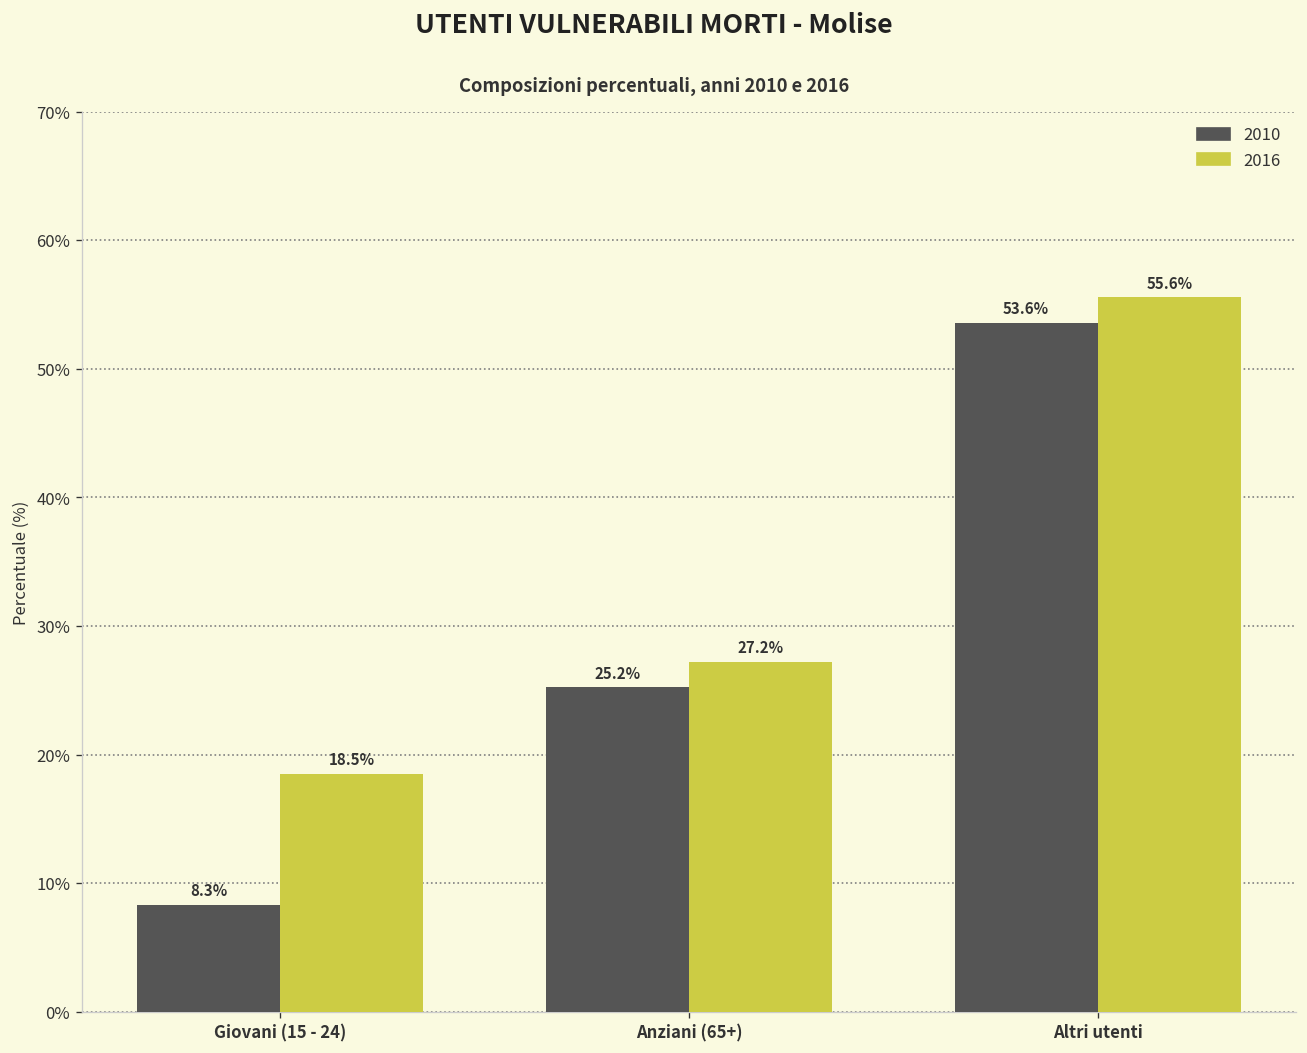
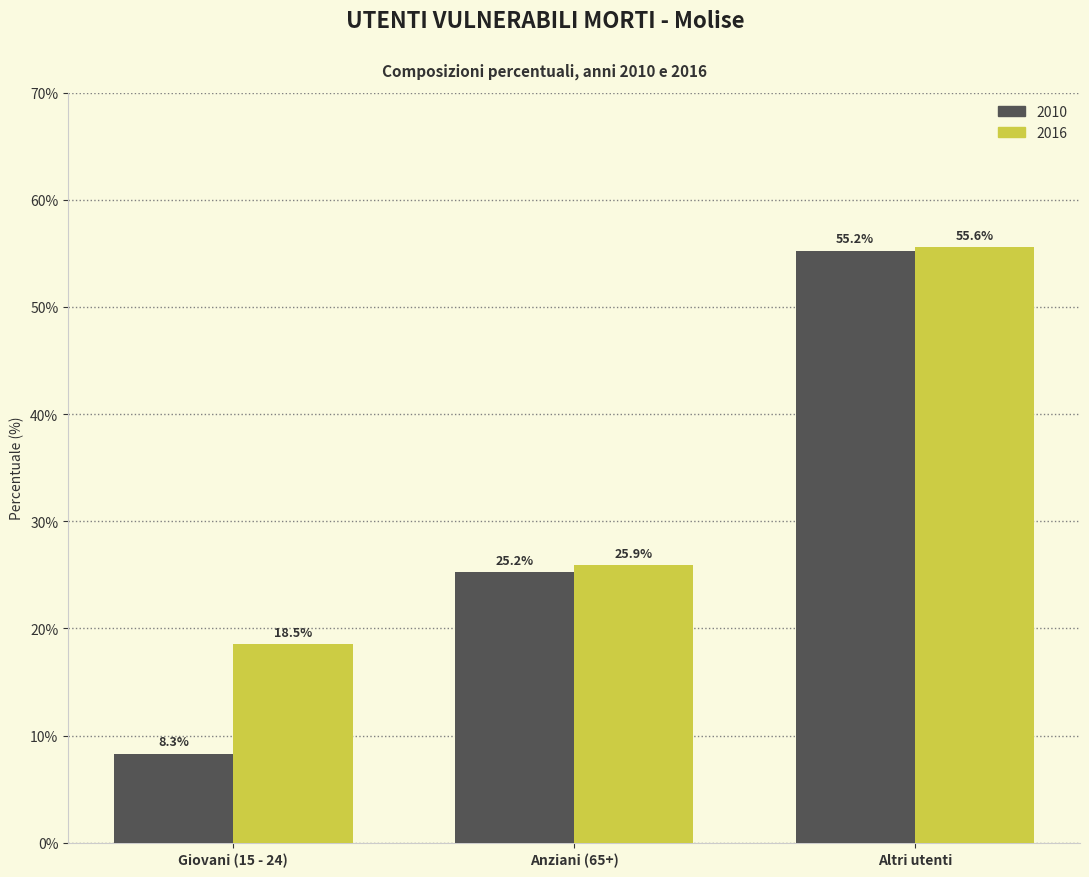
  {
    "2010": {
      "Giovani (15 - 24)": "8.3%",
      "Anziani (65+)": "25.2%",
-     "Altri utenti": "53.6%"
+     "Altri utenti": "55.2%"
    },
    "2016": {
      "Giovani (15 - 24)": "18.5%",
-     "Anziani (65+)": "27.2%",
+     "Anziani (65+)": "25.9%",
      "Altri utenti": "55.6%"
    }
  }
